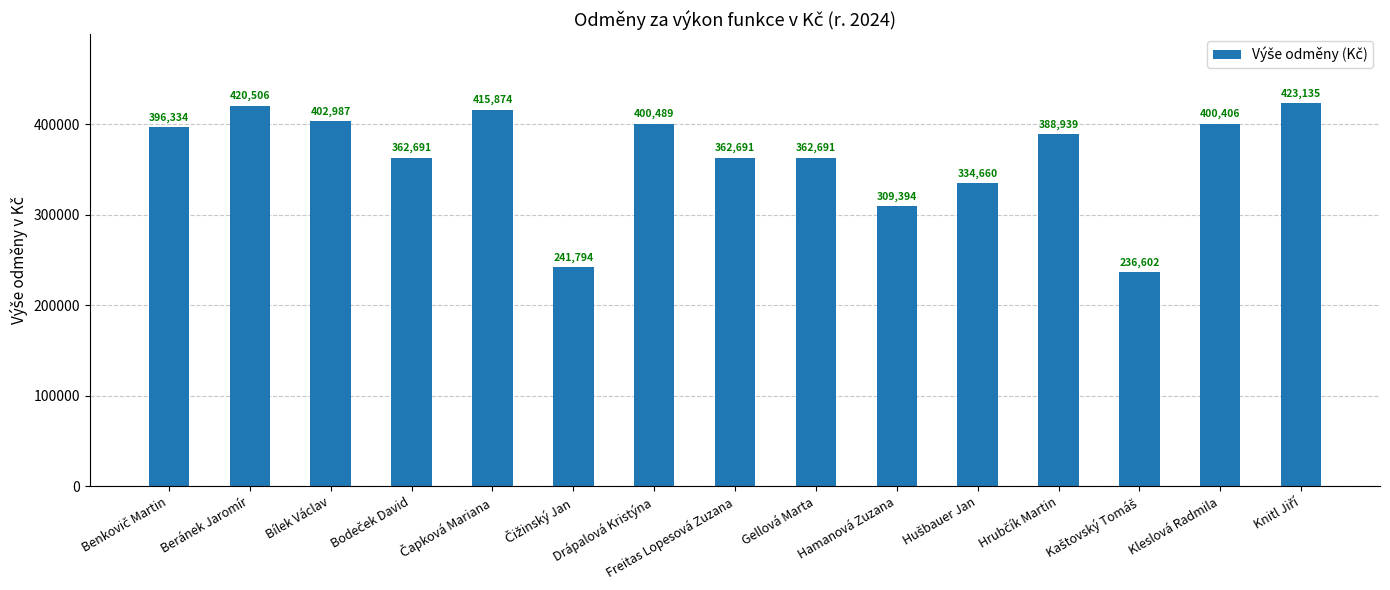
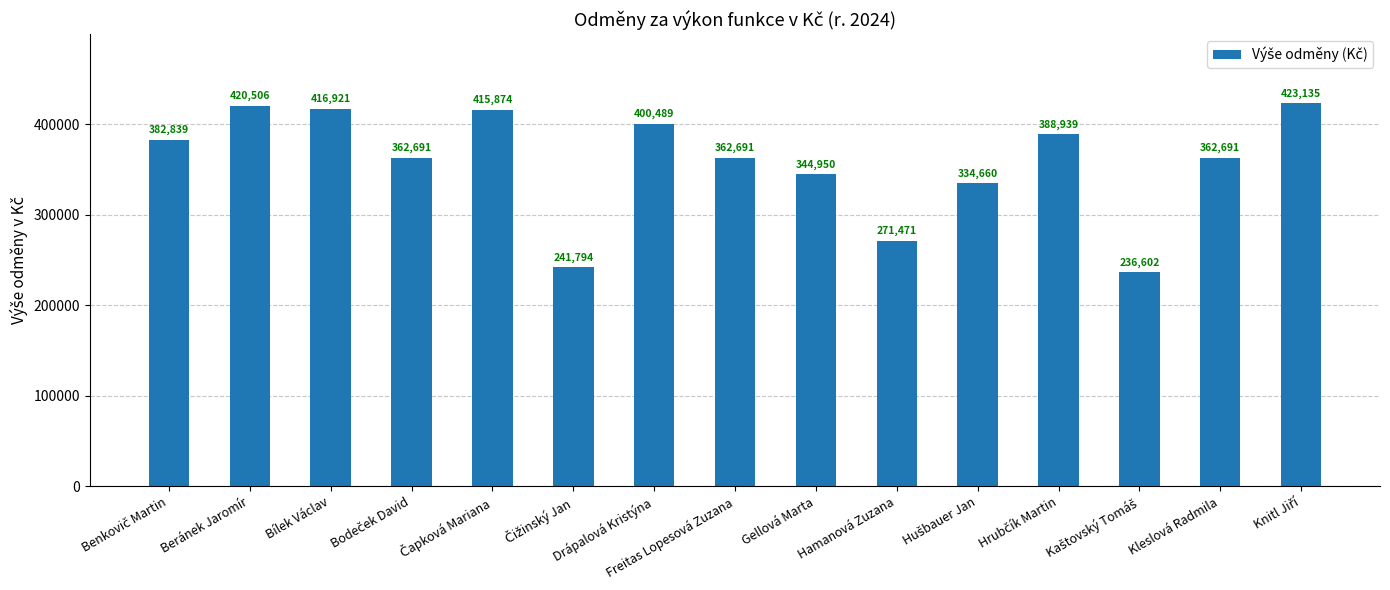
  {
-   "Benkovič Martin": "396,334",
+   "Benkovič Martin": "382,839",
    "Beránek Jaromír": "420,506",
-   "Bílek Václav": "402,987",
+   "Bílek Václav": "416,921",
    "Bodeček David": "362,691",
    "Čapková Mariana": "415,874",
    "Čižinský Jan": "241,794",
    "Drápalová Kristýna": "400,489",
    "Freitas Lopesová Zuzana": "362,691",
-   "Gellová Marta": "362,691",
-   "Hamanová Zuzana": "309,394",
+   "Gellová Marta": "344,950",
+   "Hamanová Zuzana": "271,471",
    "Hušbauer Jan": "334,660",
    "Hrubčík Martin": "388,939",
    "Kaštovský Tomáš": "236,602",
-   "Kleslová Radmila": "400,406",
+   "Kleslová Radmila": "362,691",
    "Knitl Jiří": "423,135"
  }
